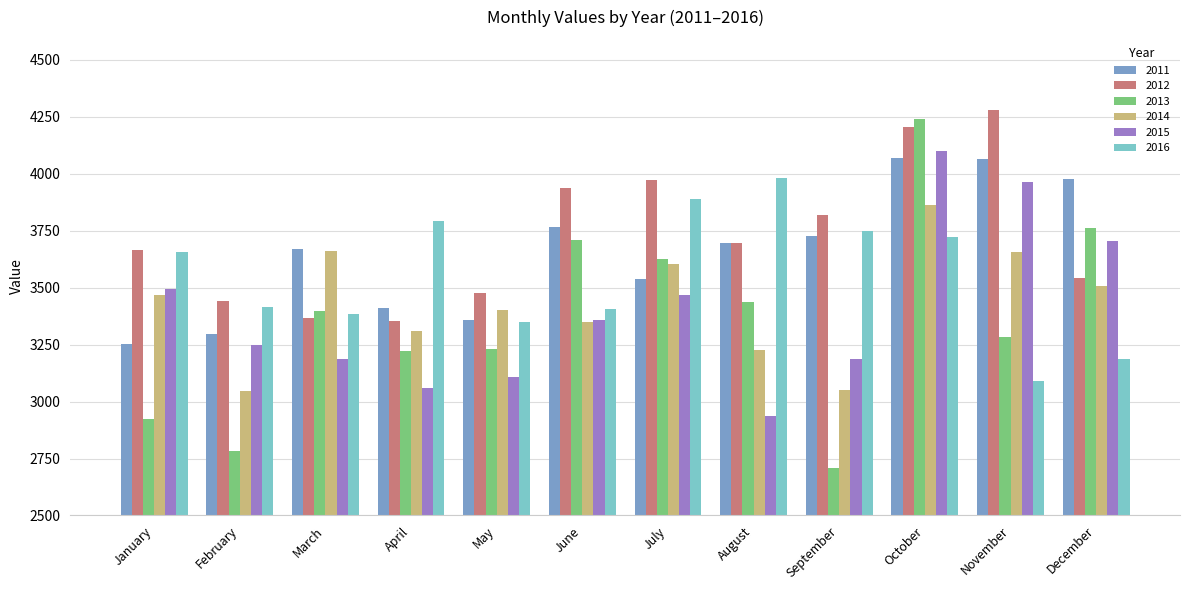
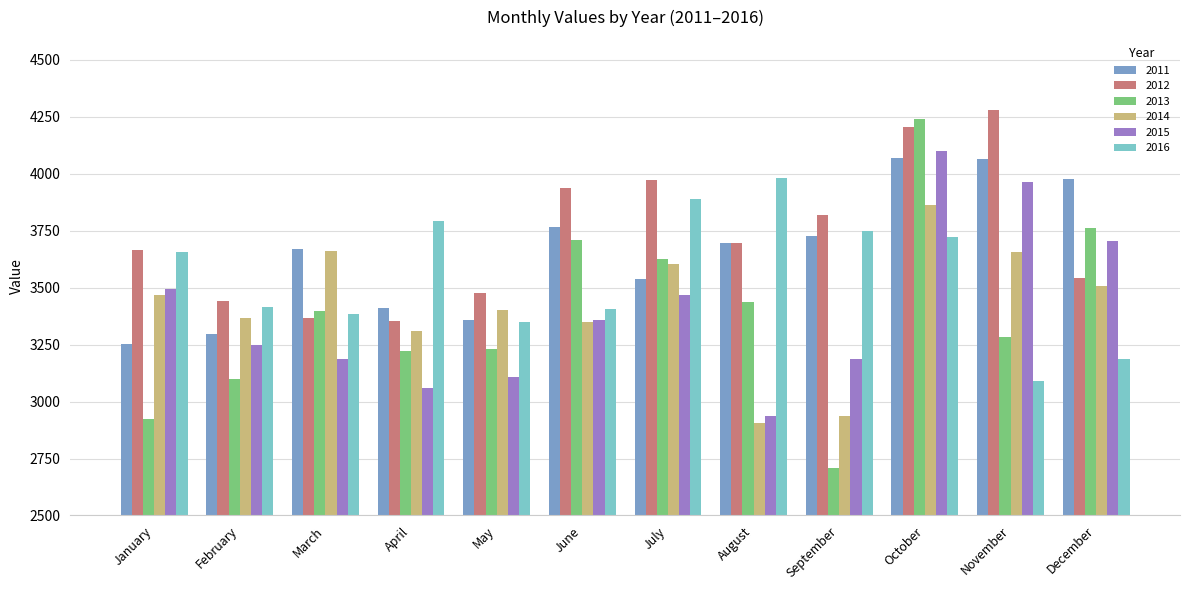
  {
    "2012": {
      "January": 3660,
      "February": 3440,
      "March": 3370,
      "April": 3350,
      "May": 3480,
      "June": 3940,
      "July": 3970,
      "August": 3700,
      "September": 3820,
      "October": 4210,
      "November": 4280,
      "December": 3540
    },
    "2013": {
      "January": 2920,
-     "February": 2780,
+     "February": 3100,
      "March": 3400,
      "April": 3220,
      "May": 3230,
      "June": 3710,
      "July": 3630,
      "August": 3440,
      "September": 2710,
      "October": 4240,
      "November": 3280,
      "December": 3760
    },
    "2014": {
      "January": 3470,
-     "February": 3050,
+     "February": 3370,
      "March": 3660,
      "April": 3310,
      "May": 3400,
      "June": 3350,
      "July": 3600,
-     "August": 3230,
-     "September": 3050,
+     "August": 2910,
+     "September": 2940,
      "October": 3860,
      "November": 3660,
      "December": 3510
    }
  }
